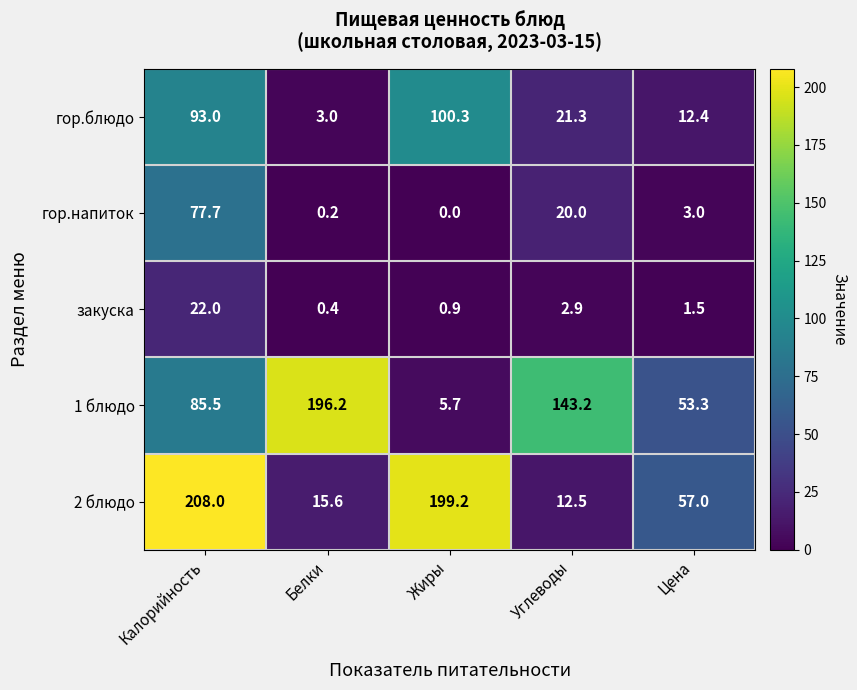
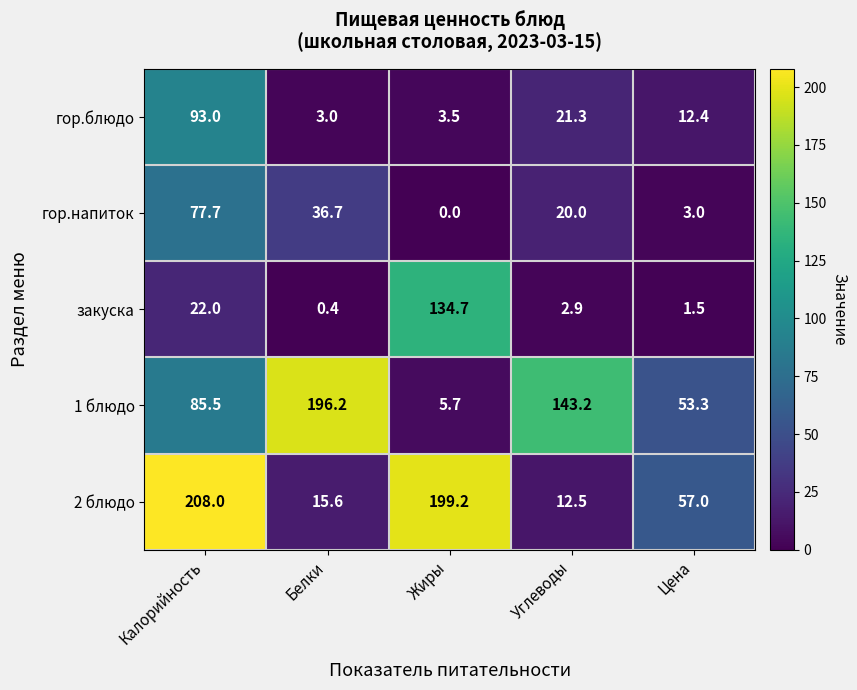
  {
    "гор.блюдо": {
      "Калорийность": 93.0,
      "Белки": 3.0,
-     "Жиры": 100.3,
+     "Жиры": 3.5,
      "Углеводы": 21.3,
      "Цена": 12.4
    },
    "гор.напиток": {
      "Калорийность": 77.7,
-     "Белки": 0.2,
+     "Белки": 36.7,
      "Жиры": 0.0,
      "Углеводы": 20.0,
      "Цена": 3.0
    },
    "закуска": {
      "Калорийность": 22.0,
      "Белки": 0.4,
-     "Жиры": 0.9,
+     "Жиры": 134.7,
      "Углеводы": 2.9,
      "Цена": 1.5
    },
    "1 блюдо": {
      "Калорийность": 85.5,
      "Белки": 196.2,
      "Жиры": 5.7,
      "Углеводы": 143.2,
      "Цена": 53.3
    },
    "2 блюдо": {
      "Калорийность": 208.0,
      "Белки": 15.6,
      "Жиры": 199.2,
      "Углеводы": 12.5,
      "Цена": 57.0
    }
  }
